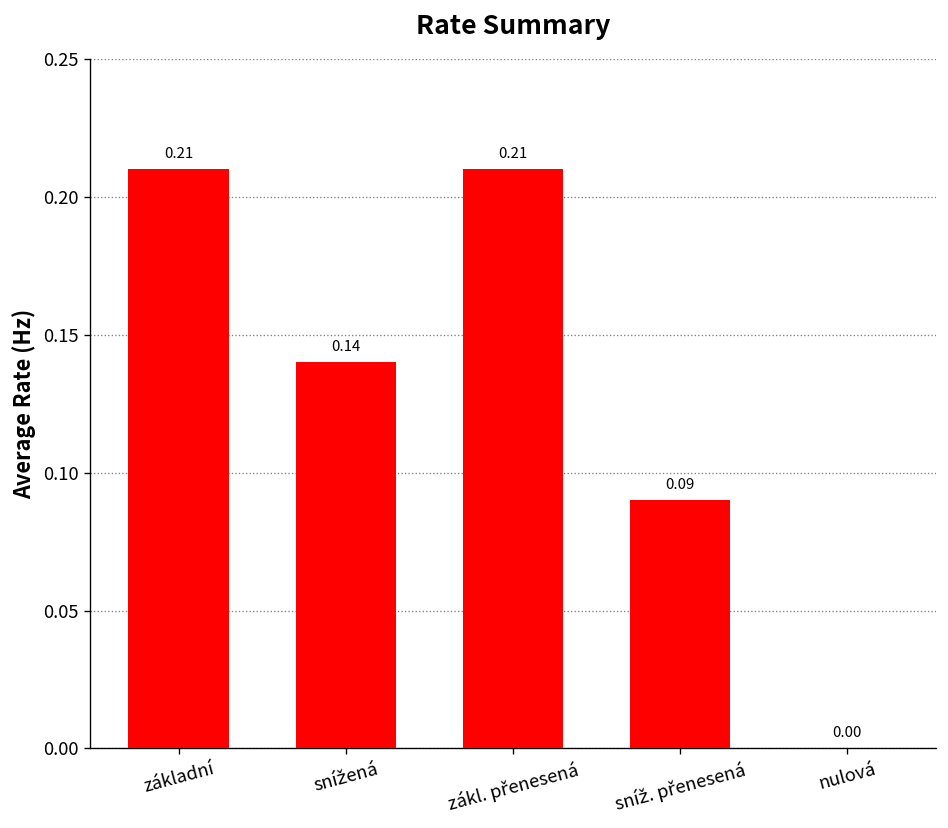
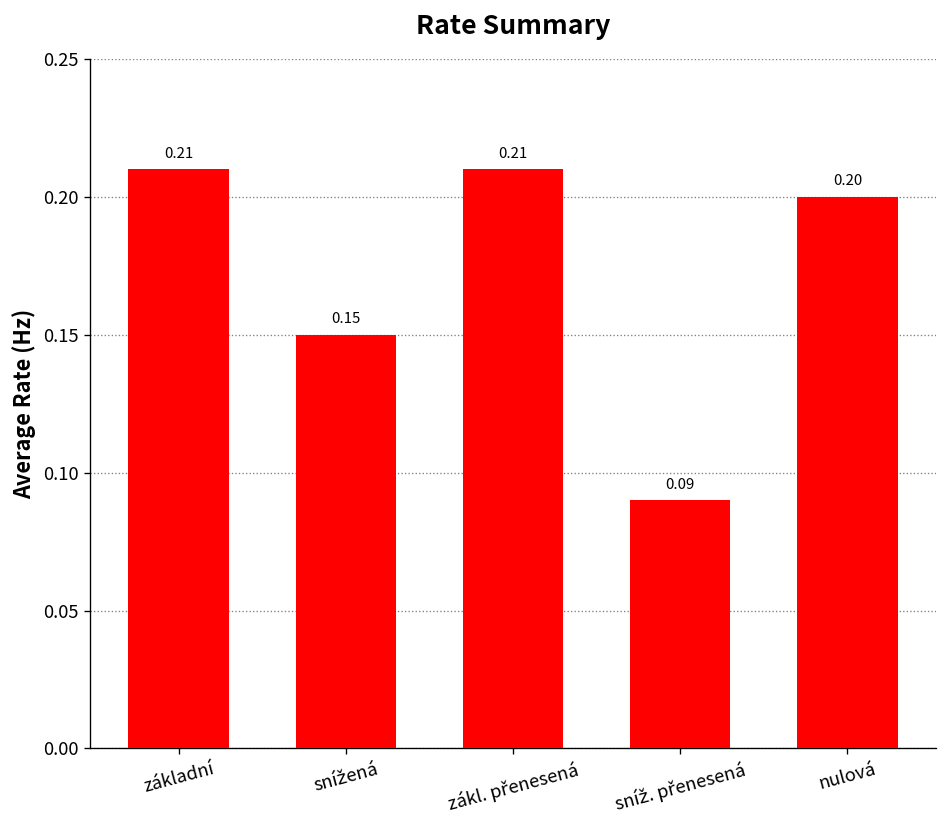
  {
    "základní": 0.21,
-   "snížená": 0.14,
+   "snížená": 0.15,
    "zákl. přenesená": 0.21,
    "sníž. přenesená": 0.09,
-   "nulová": 0.00
+   "nulová": 0.20
  }
